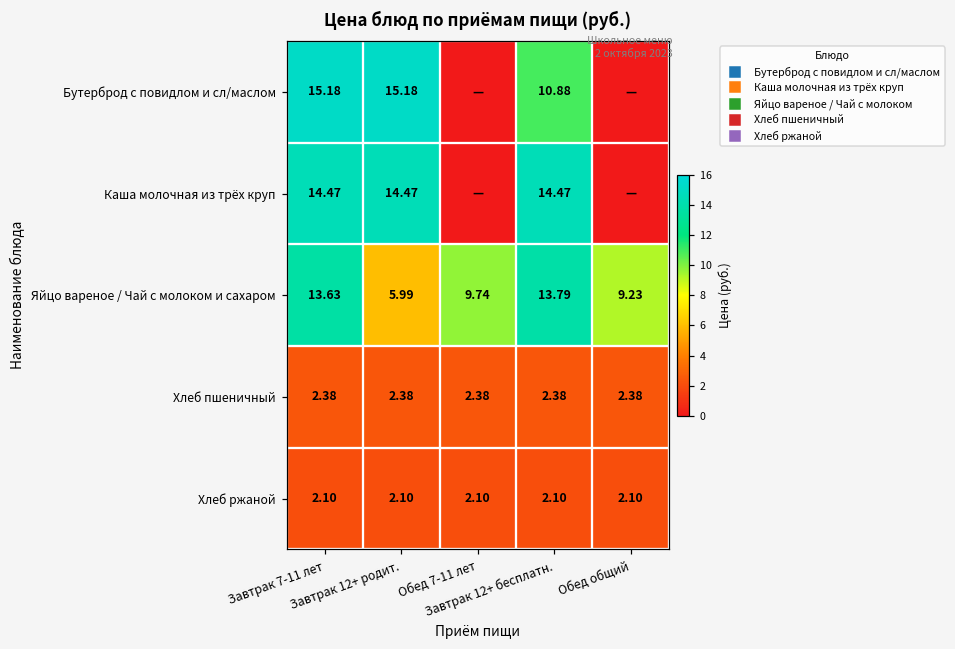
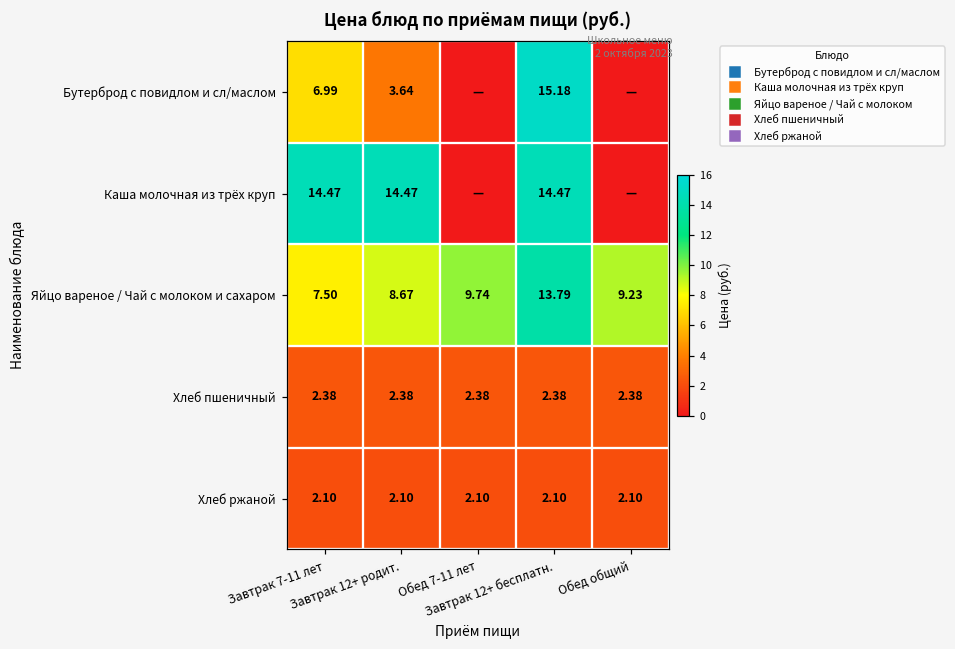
  {
    "Бутерброд с повидлом и сл/маслом": {
-     "Завтрак 7-11 лет": 15.18,
-     "Завтрак 12+ родит.": 15.18,
-     "Завтрак 12+ бесплатн.": 10.88
+     "Завтрак 7-11 лет": 6.99,
+     "Завтрак 12+ родит.": 3.64,
+     "Завтрак 12+ бесплатн.": 15.18
    },
    "Каша молочная из трёх круп": {
      "Завтрак 7-11 лет": 14.47,
      "Завтрак 12+ родит.": 14.47,
      "Завтрак 12+ бесплатн.": 14.47
    },
    "Яйцо вареное / Чай с молоком и сахаром": {
-     "Завтрак 7-11 лет": 13.63,
-     "Завтрак 12+ родит.": 5.99,
+     "Завтрак 7-11 лет": 7.50,
+     "Завтрак 12+ родит.": 8.67,
      "Обед 7-11 лет": 9.74,
      "Завтрак 12+ бесплатн.": 13.79,
      "Обед общий": 9.23
    },
    "Хлеб пшеничный": {
      "Завтрак 7-11 лет": 2.38,
      "Завтрак 12+ родит.": 2.38,
      "Обед 7-11 лет": 2.38,
      "Завтрак 12+ бесплатн.": 2.38,
      "Обед общий": 2.38
    },
    "Хлеб ржаной": {
      "Завтрак 7-11 лет": 2.10,
      "Завтрак 12+ родит.": 2.10,
      "Обед 7-11 лет": 2.10,
      "Завтрак 12+ бесплатн.": 2.10,
      "Обед общий": 2.10
    }
  }
